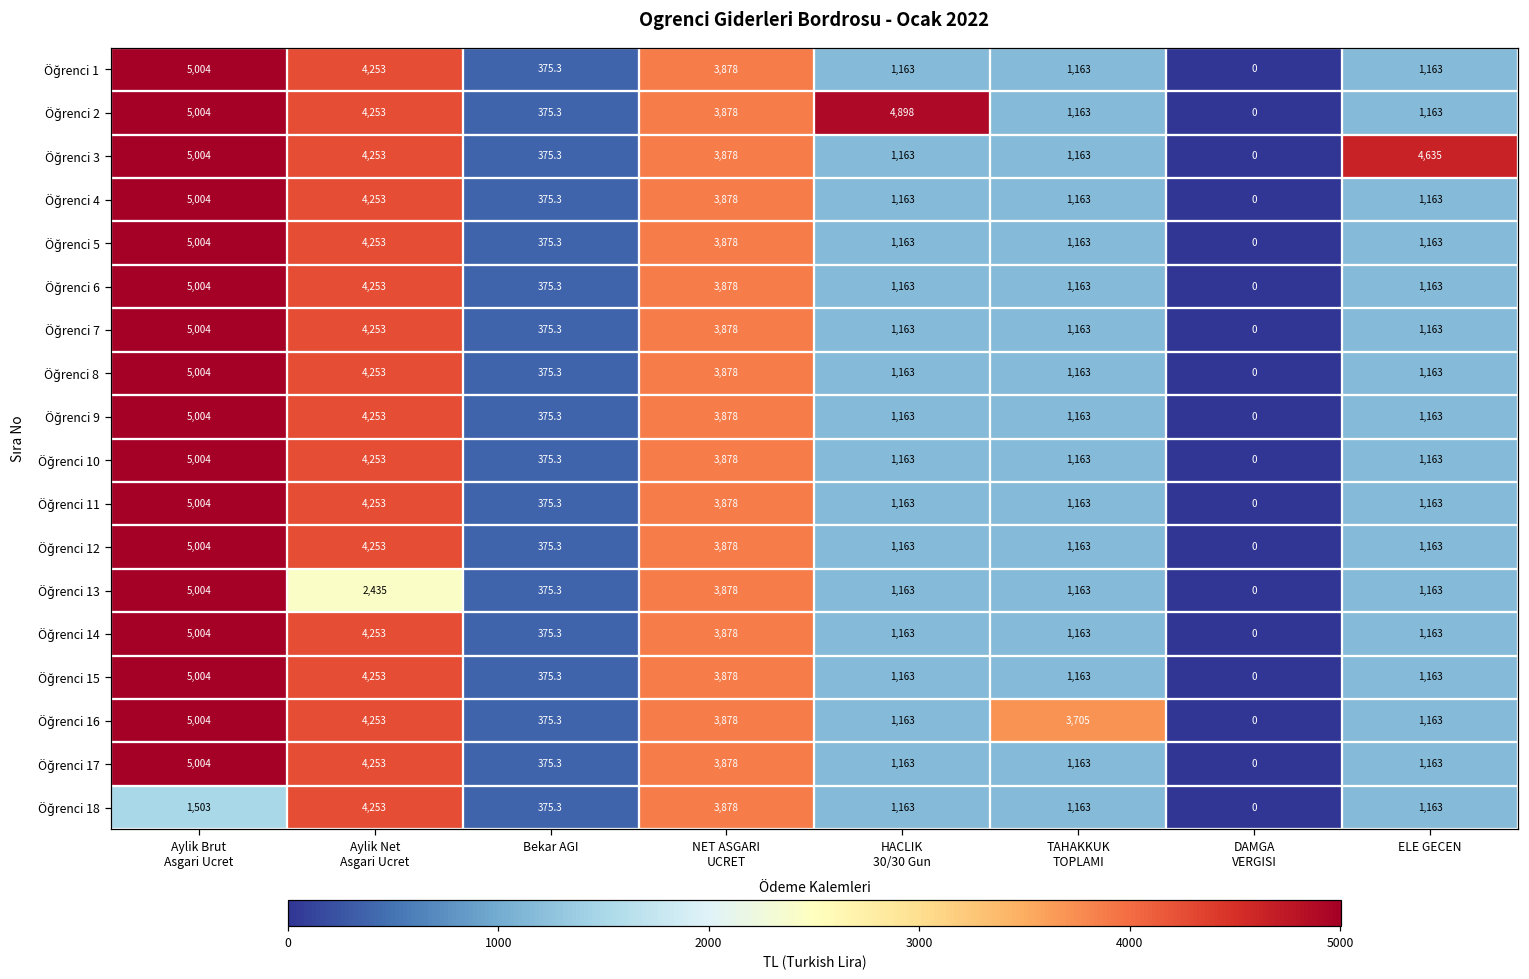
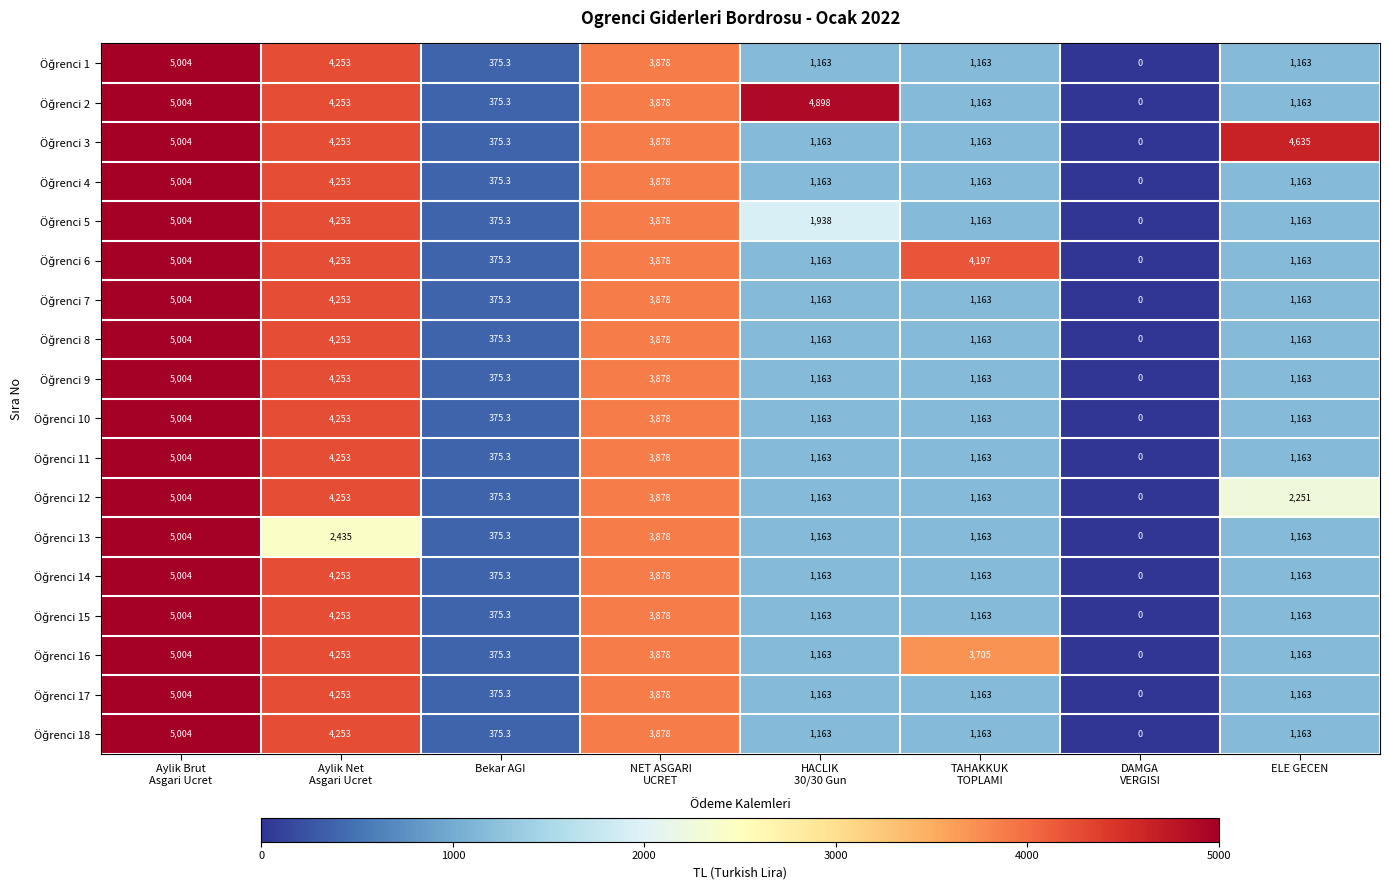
  {
    "Öğrenci 1": {
      "Aylik Brut Asgari Ucret": "5,004",
      "Aylik Net Asgari Ucret": "4,253",
      "Bekar AGI": "375.3",
      "NET ASGARI UCRET": "3,878",
      "HACLIK 30/30 Gun": "1,163",
      "TAHAKKUK TOPLAMI": "1,163",
      "DAMGA VERGISI": "0",
      "ELE GECEN": "1,163"
    },
    "Öğrenci 2": {
      "Aylik Brut Asgari Ucret": "5,004",
      "Aylik Net Asgari Ucret": "4,253",
      "Bekar AGI": "375.3",
      "NET ASGARI UCRET": "3,878",
      "HACLIK 30/30 Gun": "4,898",
      "TAHAKKUK TOPLAMI": "1,163",
      "DAMGA VERGISI": "0",
      "ELE GECEN": "1,163"
    },
    "Öğrenci 3": {
      "Aylik Brut Asgari Ucret": "5,004",
      "Aylik Net Asgari Ucret": "4,253",
      "Bekar AGI": "375.3",
      "NET ASGARI UCRET": "3,878",
      "HACLIK 30/30 Gun": "1,163",
      "TAHAKKUK TOPLAMI": "1,163",
      "DAMGA VERGISI": "0",
      "ELE GECEN": "4,635"
    },
    "Öğrenci 4": {
      "Aylik Brut Asgari Ucret": "5,004",
      "Aylik Net Asgari Ucret": "4,253",
      "Bekar AGI": "375.3",
      "NET ASGARI UCRET": "3,878",
      "HACLIK 30/30 Gun": "1,163",
      "TAHAKKUK TOPLAMI": "1,163",
      "DAMGA VERGISI": "0",
      "ELE GECEN": "1,163"
    },
    "Öğrenci 5": {
      "Aylik Brut Asgari Ucret": "5,004",
      "Aylik Net Asgari Ucret": "4,253",
      "Bekar AGI": "375.3",
      "NET ASGARI UCRET": "3,878",
-     "HACLIK 30/30 Gun": "1,163",
+     "HACLIK 30/30 Gun": "1,938",
      "TAHAKKUK TOPLAMI": "1,163",
      "DAMGA VERGISI": "0",
      "ELE GECEN": "1,163"
    },
    "Öğrenci 6": {
      "Aylik Brut Asgari Ucret": "5,004",
      "Aylik Net Asgari Ucret": "4,253",
      "Bekar AGI": "375.3",
      "NET ASGARI UCRET": "3,878",
      "HACLIK 30/30 Gun": "1,163",
-     "TAHAKKUK TOPLAMI": "1,163",
+     "TAHAKKUK TOPLAMI": "4,197",
      "DAMGA VERGISI": "0",
      "ELE GECEN": "1,163"
    },
    "Öğrenci 7": {
      "Aylik Brut Asgari Ucret": "5,004",
      "Aylik Net Asgari Ucret": "4,253",
      "Bekar AGI": "375.3",
      "NET ASGARI UCRET": "3,878",
      "HACLIK 30/30 Gun": "1,163",
      "TAHAKKUK TOPLAMI": "1,163",
      "DAMGA VERGISI": "0",
      "ELE GECEN": "1,163"
    },
    "Öğrenci 8": {
      "Aylik Brut Asgari Ucret": "5,004",
      "Aylik Net Asgari Ucret": "4,253",
      "Bekar AGI": "375.3",
      "NET ASGARI UCRET": "3,878",
      "HACLIK 30/30 Gun": "1,163",
      "TAHAKKUK TOPLAMI": "1,163",
      "DAMGA VERGISI": "0",
      "ELE GECEN": "1,163"
    },
    "Öğrenci 9": {
      "Aylik Brut Asgari Ucret": "5,004",
      "Aylik Net Asgari Ucret": "4,253",
      "Bekar AGI": "375.3",
      "NET ASGARI UCRET": "3,878",
      "HACLIK 30/30 Gun": "1,163",
      "TAHAKKUK TOPLAMI": "1,163",
      "DAMGA VERGISI": "0",
      "ELE GECEN": "1,163"
    },
    "Öğrenci 10": {
      "Aylik Brut Asgari Ucret": "5,004",
      "Aylik Net Asgari Ucret": "4,253",
      "Bekar AGI": "375.3",
      "NET ASGARI UCRET": "3,878",
      "HACLIK 30/30 Gun": "1,163",
      "TAHAKKUK TOPLAMI": "1,163",
      "DAMGA VERGISI": "0",
      "ELE GECEN": "1,163"
    },
    "Öğrenci 11": {
      "Aylik Brut Asgari Ucret": "5,004",
      "Aylik Net Asgari Ucret": "4,253",
      "Bekar AGI": "375.3",
      "NET ASGARI UCRET": "3,878",
      "HACLIK 30/30 Gun": "1,163",
      "TAHAKKUK TOPLAMI": "1,163",
      "DAMGA VERGISI": "0",
      "ELE GECEN": "1,163"
    },
    "Öğrenci 12": {
      "Aylik Brut Asgari Ucret": "5,004",
      "Aylik Net Asgari Ucret": "4,253",
      "Bekar AGI": "375.3",
      "NET ASGARI UCRET": "3,878",
      "HACLIK 30/30 Gun": "1,163",
      "TAHAKKUK TOPLAMI": "1,163",
      "DAMGA VERGISI": "0",
-     "ELE GECEN": "1,163"
+     "ELE GECEN": "2,251"
    },
    "Öğrenci 13": {
      "Aylik Brut Asgari Ucret": "5,004",
      "Aylik Net Asgari Ucret": "2,435",
      "Bekar AGI": "375.3",
      "NET ASGARI UCRET": "3,878",
      "HACLIK 30/30 Gun": "1,163",
      "TAHAKKUK TOPLAMI": "1,163",
      "DAMGA VERGISI": "0",
      "ELE GECEN": "1,163"
    },
    "Öğrenci 14": {
      "Aylik Brut Asgari Ucret": "5,004",
      "Aylik Net Asgari Ucret": "4,253",
      "Bekar AGI": "375.3",
      "NET ASGARI UCRET": "3,878",
      "HACLIK 30/30 Gun": "1,163",
      "TAHAKKUK TOPLAMI": "1,163",
      "DAMGA VERGISI": "0",
      "ELE GECEN": "1,163"
    },
    "Öğrenci 15": {
      "Aylik Brut Asgari Ucret": "5,004",
      "Aylik Net Asgari Ucret": "4,253",
      "Bekar AGI": "375.3",
      "NET ASGARI UCRET": "3,878",
      "HACLIK 30/30 Gun": "1,163",
      "TAHAKKUK TOPLAMI": "1,163",
      "DAMGA VERGISI": "0",
      "ELE GECEN": "1,163"
    },
    "Öğrenci 16": {
      "Aylik Brut Asgari Ucret": "5,004",
      "Aylik Net Asgari Ucret": "4,253",
      "Bekar AGI": "375.3",
      "NET ASGARI UCRET": "3,878",
      "HACLIK 30/30 Gun": "1,163",
      "TAHAKKUK TOPLAMI": "3,705",
      "DAMGA VERGISI": "0",
      "ELE GECEN": "1,163"
    },
    "Öğrenci 17": {
      "Aylik Brut Asgari Ucret": "5,004",
      "Aylik Net Asgari Ucret": "4,253",
      "Bekar AGI": "375.3",
      "NET ASGARI UCRET": "3,878",
      "HACLIK 30/30 Gun": "1,163",
      "TAHAKKUK TOPLAMI": "1,163",
      "DAMGA VERGISI": "0",
      "ELE GECEN": "1,163"
    },
    "Öğrenci 18": {
-     "Aylik Brut Asgari Ucret": "1,503",
+     "Aylik Brut Asgari Ucret": "5,004",
      "Aylik Net Asgari Ucret": "4,253",
      "Bekar AGI": "375.3",
      "NET ASGARI UCRET": "3,878",
      "HACLIK 30/30 Gun": "1,163",
      "TAHAKKUK TOPLAMI": "1,163",
      "DAMGA VERGISI": "0",
      "ELE GECEN": "1,163"
    }
  }
